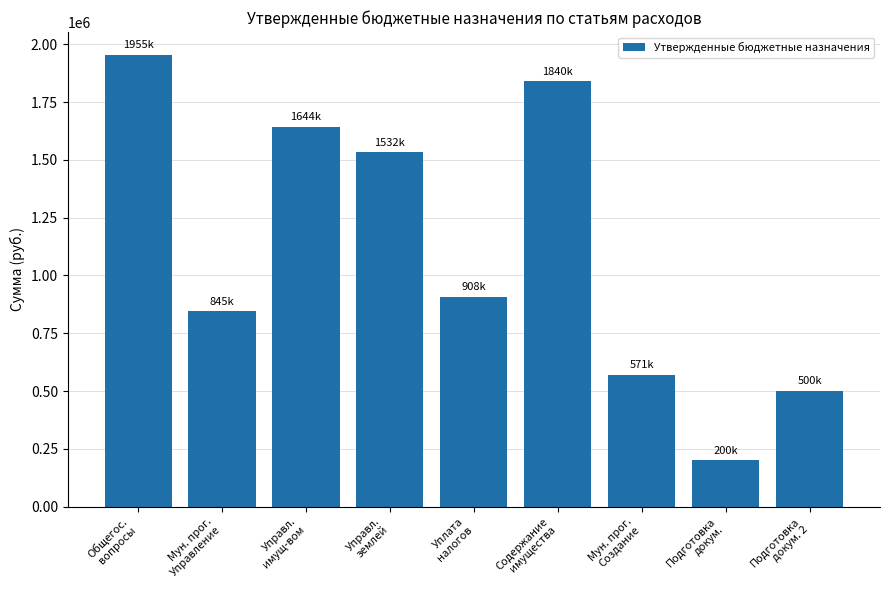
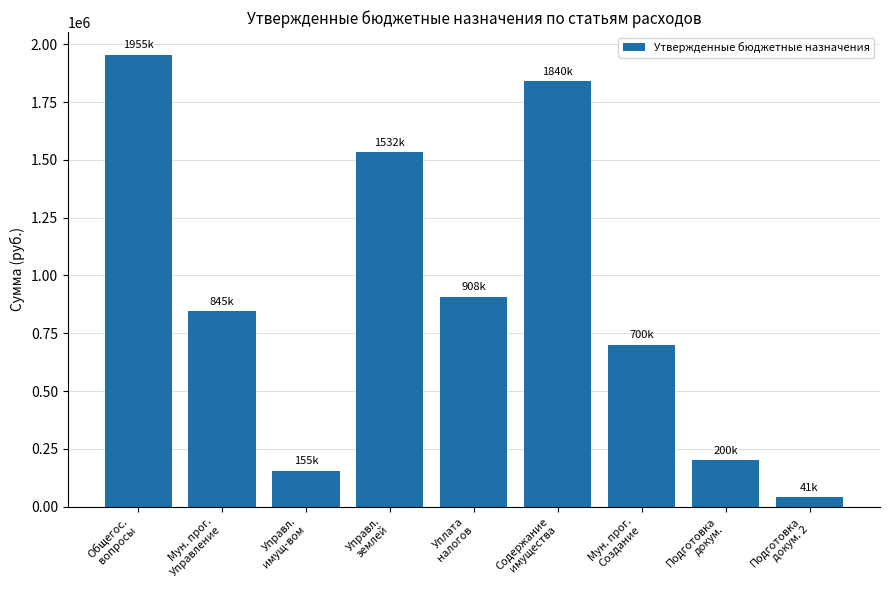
  {
    "Общегос. вопросы": "1955k",
    "Мун. прог. Управление": "845k",
-   "Управл. имущ-вом": "1644k",
+   "Управл. имущ-вом": "155k",
    "Управл. землей": "1532k",
    "Уплата налогов": "908k",
    "Содержание имущества": "1840k",
-   "Мун. прог. Создание": "571k",
+   "Мун. прог. Создание": "700k",
    "Подготовка докум.": "200k",
-   "Подготовка докум. 2": "500k"
+   "Подготовка докум. 2": "41k"
  }
